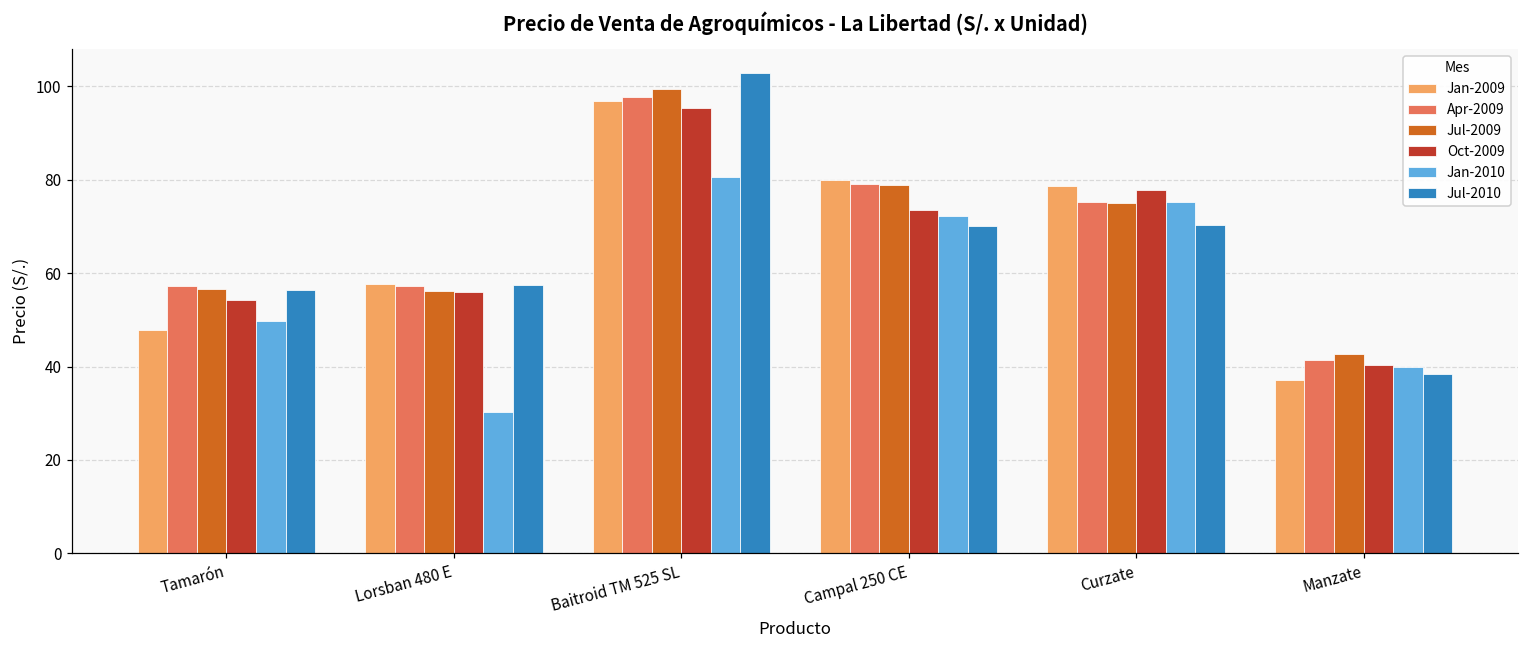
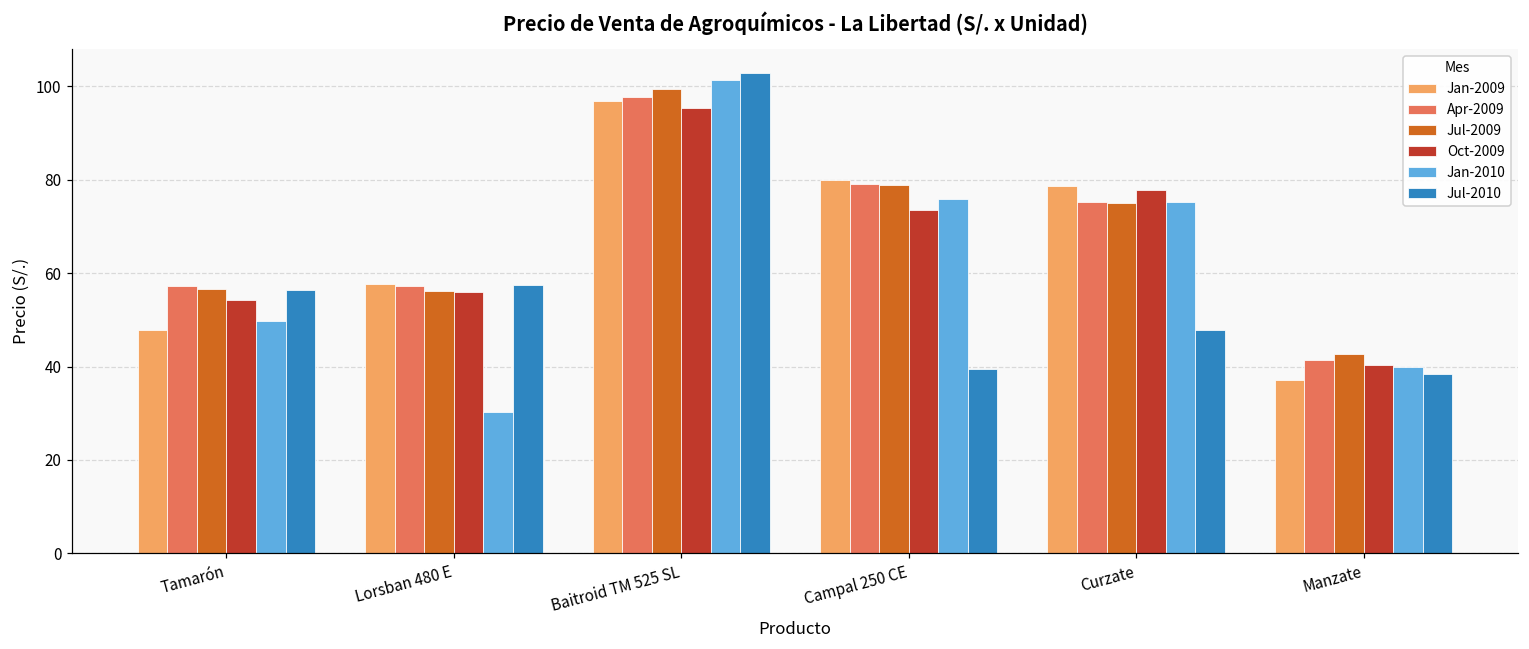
  {
    "Jan-2010": {
      "Tamarón": 50,
      "Lorsban 480 E": 30,
-     "Baitroid TM 525 SL": 81,
-     "Campal 250 CE": 72,
+     "Baitroid TM 525 SL": 101,
+     "Campal 250 CE": 76,
      "Curzate": 75,
      "Manzate": 40
    },
    "Jul-2010": {
      "Tamarón": 56,
      "Lorsban 480 E": 57,
      "Baitroid TM 525 SL": 103,
-     "Campal 250 CE": 70,
-     "Curzate": 70,
+     "Campal 250 CE": 40,
+     "Curzate": 48,
      "Manzate": 38
    }
  }
